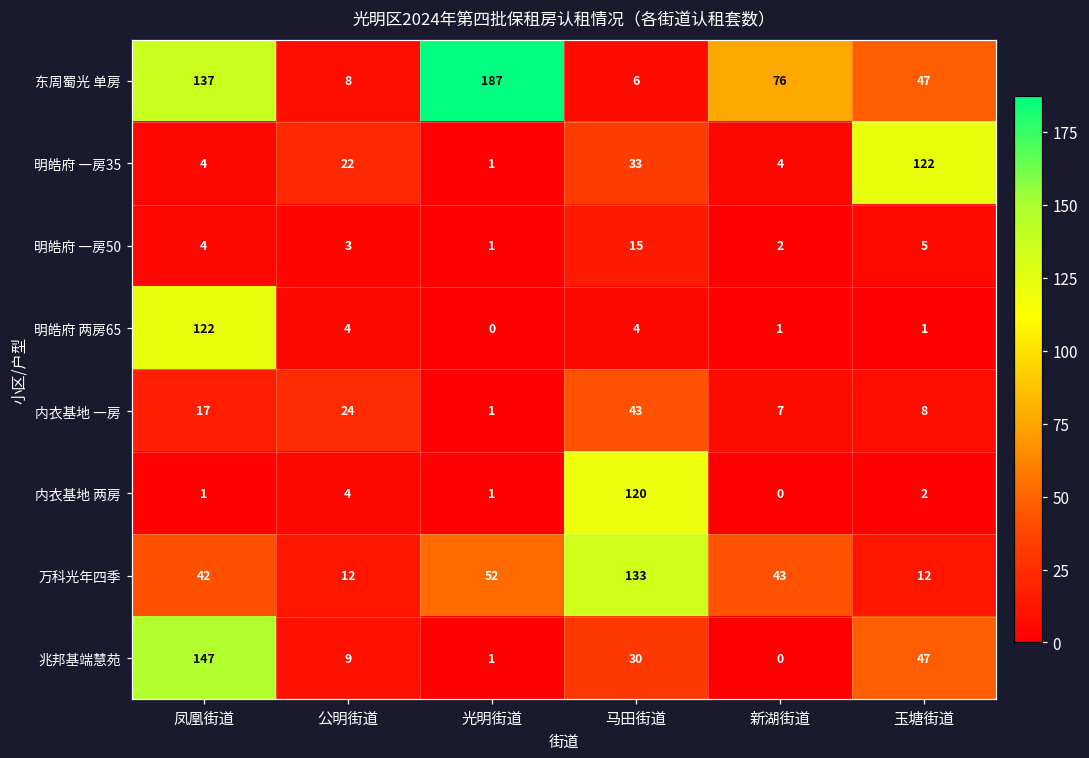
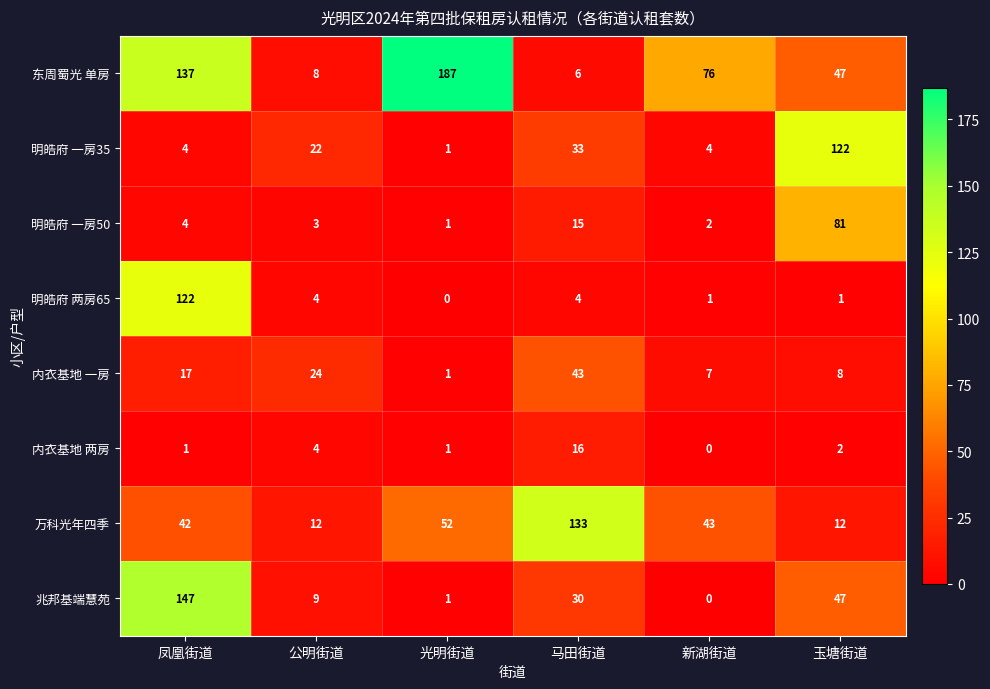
  {
    "东周蜀光 单房": {
      "凤凰街道": 137,
      "公明街道": 8,
      "光明街道": 187,
      "马田街道": 6,
      "新湖街道": 76,
      "玉塘街道": 47
    },
    "明皓府 一房35": {
      "凤凰街道": 4,
      "公明街道": 22,
      "光明街道": 1,
      "马田街道": 33,
      "新湖街道": 4,
      "玉塘街道": 122
    },
    "明皓府 一房50": {
      "凤凰街道": 4,
      "公明街道": 3,
      "光明街道": 1,
      "马田街道": 15,
      "新湖街道": 2,
-     "玉塘街道": 5
+     "玉塘街道": 81
    },
    "明皓府 两房65": {
      "凤凰街道": 122,
      "公明街道": 4,
      "光明街道": 0,
      "马田街道": 4,
      "新湖街道": 1,
      "玉塘街道": 1
    },
    "内衣基地 一房": {
      "凤凰街道": 17,
      "公明街道": 24,
      "光明街道": 1,
      "马田街道": 43,
      "新湖街道": 7,
      "玉塘街道": 8
    },
    "内衣基地 两房": {
      "凤凰街道": 1,
      "公明街道": 4,
      "光明街道": 1,
-     "马田街道": 120,
+     "马田街道": 16,
      "新湖街道": 0,
      "玉塘街道": 2
    },
    "万科光年四季": {
      "凤凰街道": 42,
      "公明街道": 12,
      "光明街道": 52,
      "马田街道": 133,
      "新湖街道": 43,
      "玉塘街道": 12
    },
    "兆邦基端慧苑": {
      "凤凰街道": 147,
      "公明街道": 9,
      "光明街道": 1,
      "马田街道": 30,
      "新湖街道": 0,
      "玉塘街道": 47
    }
  }
